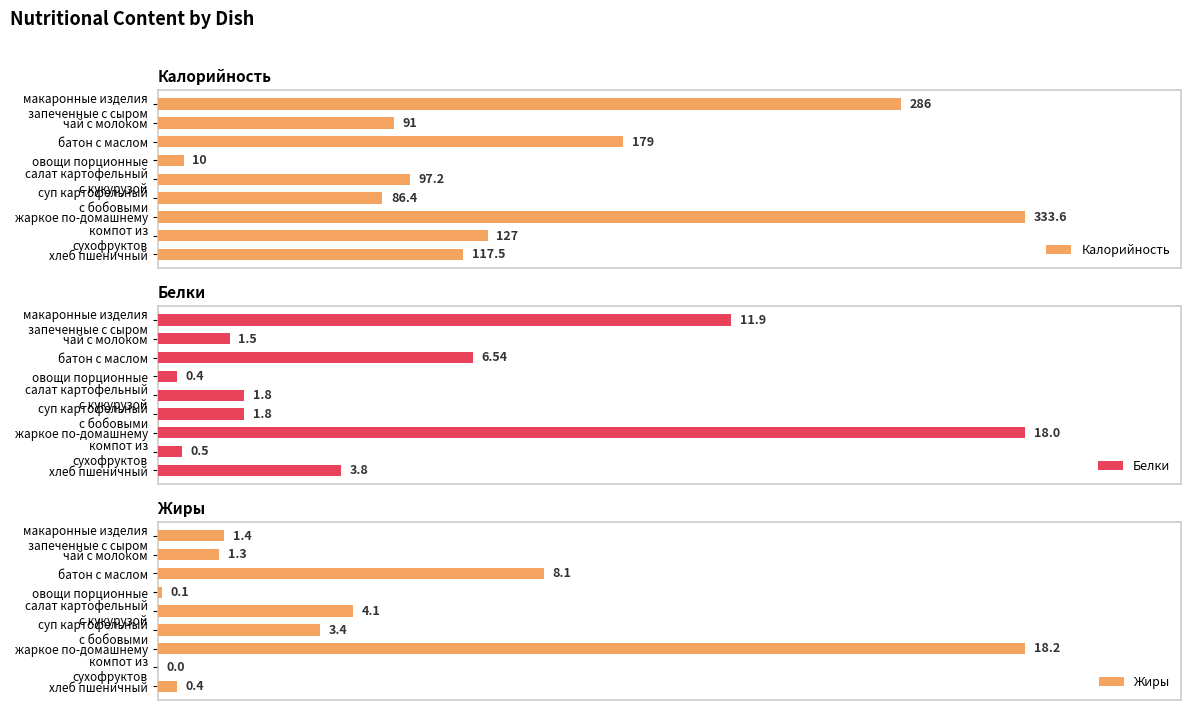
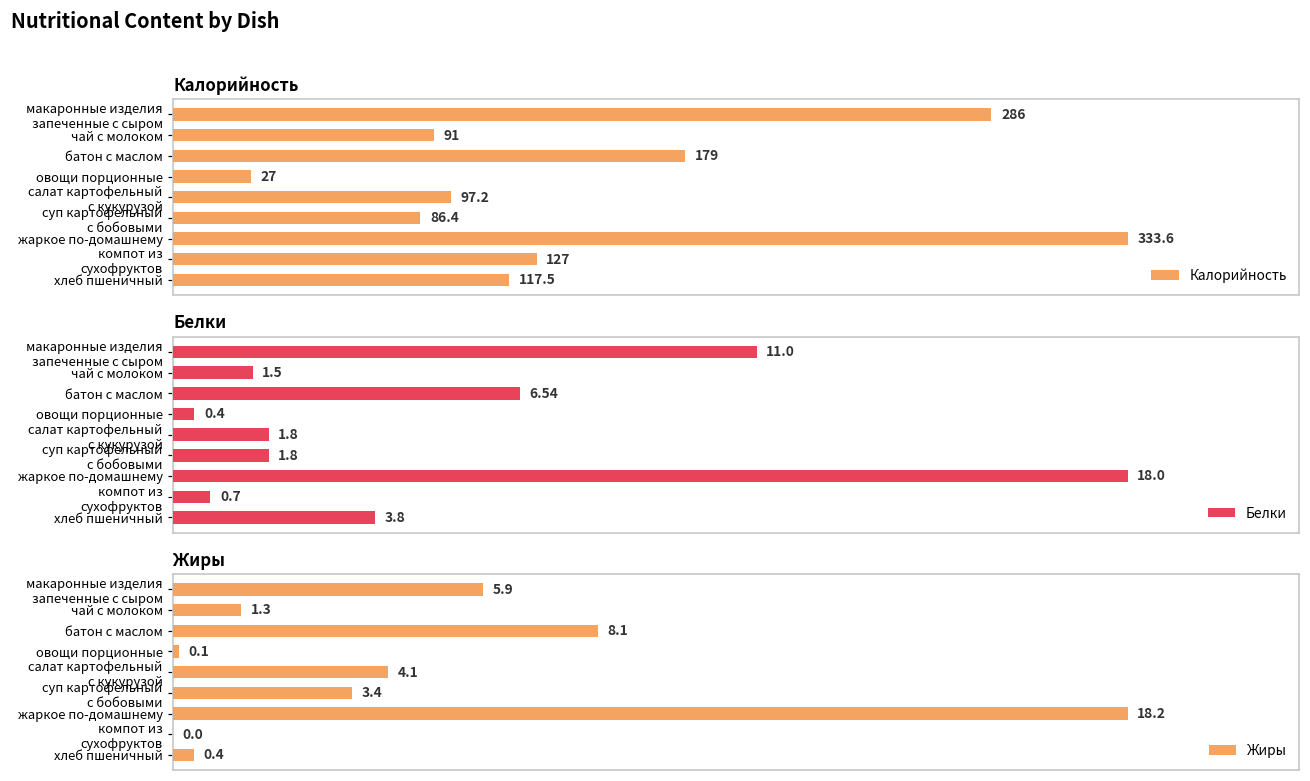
  {
    "Калорийность": {
      "макаронные изделия запеченные с сыром": 286,
      "батон с маслом": 179,
-     "овощи порционные": 10,
+     "овощи порционные": 27,
      "компот из сухофруктов": 127
    },
    "Белки": {
-     "макаронные изделия запеченные с сыром": 11.9,
+     "макаронные изделия запеченные с сыром": 11.0,
      "батон с маслом": 6.54,
      "овощи порционные": 0.4,
-     "компот из сухофруктов": 0.5
+     "компот из сухофруктов": 0.7
    },
    "Жиры": {
-     "макаронные изделия запеченные с сыром": 1.4,
+     "макаронные изделия запеченные с сыром": 5.9,
      "батон с маслом": 8.1,
      "овощи порционные": 0.1,
      "компот из сухофруктов": 0.0
    }
  }
